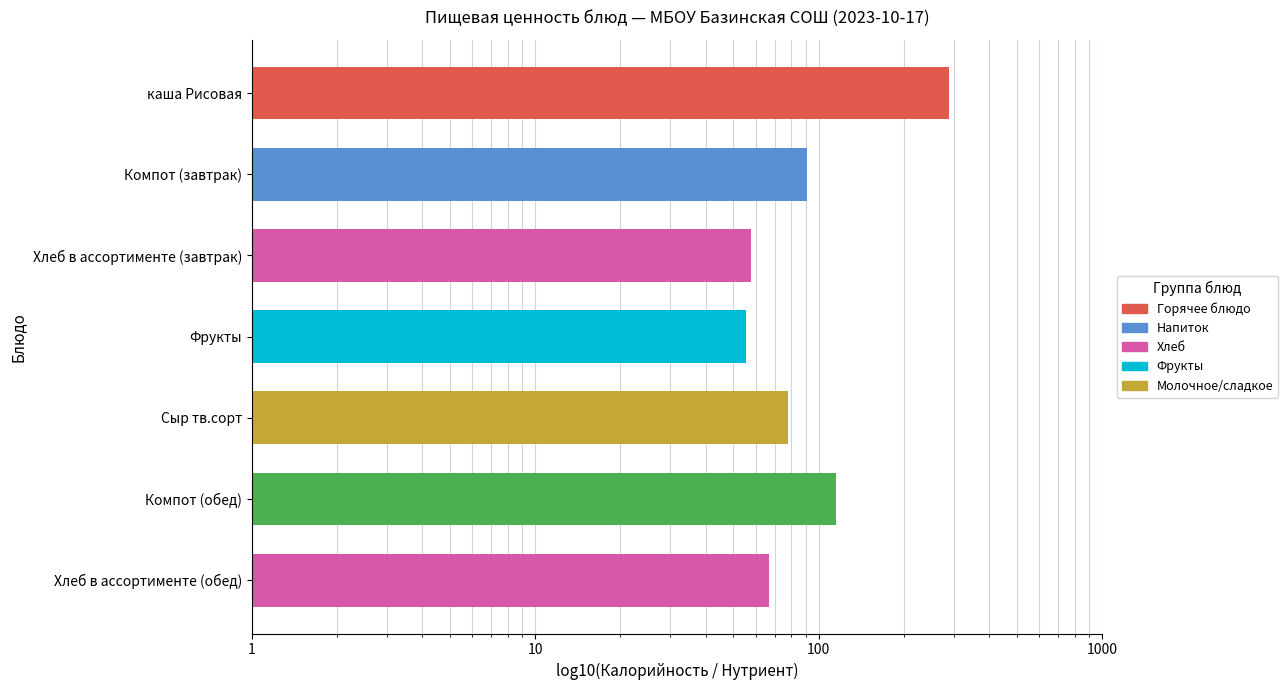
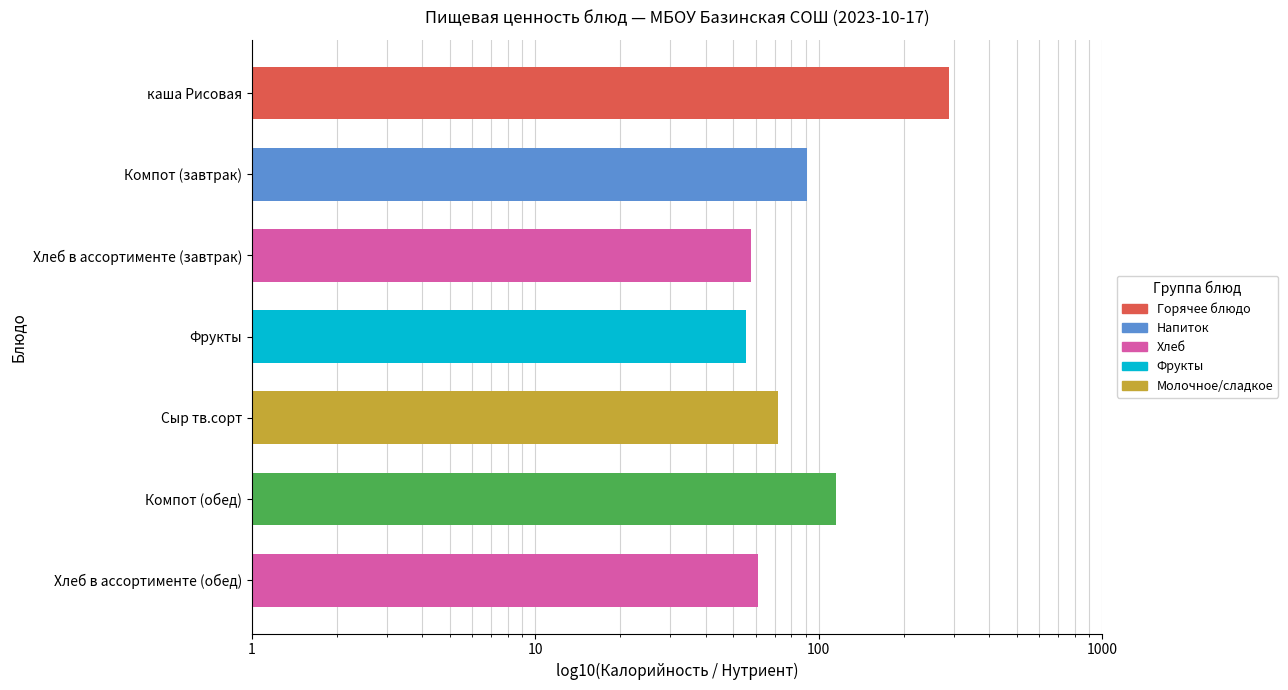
  {
    "каша Рисовая": 290,
    "Компот (завтрак)": 91,
    "Хлеб в ассортименте (завтрак)": 58,
    "Фрукты": 56,
-   "Сыр тв.сорт": 78,
+   "Сыр тв.сорт": 72,
    "Компот (обед)": 115,
-   "Хлеб в ассортименте (обед)": 67
+   "Хлеб в ассортименте (обед)": 61
  }
